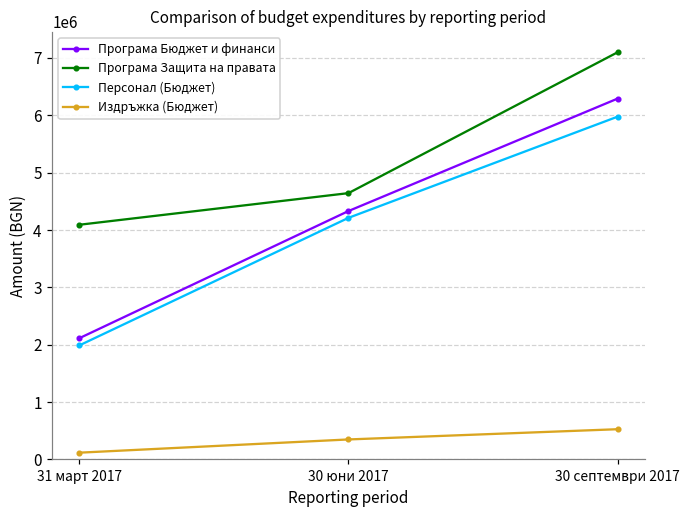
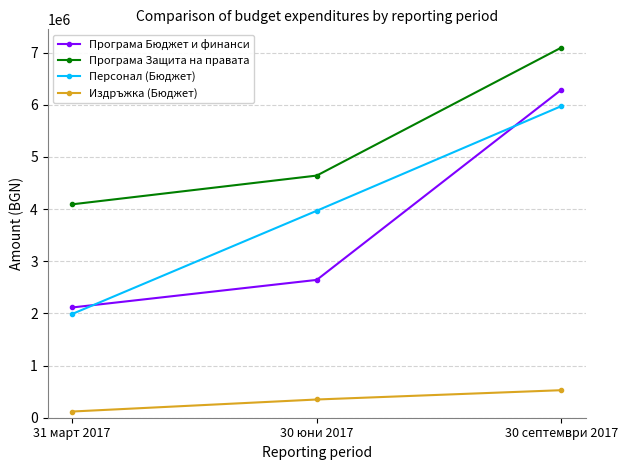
  {
    "Програма Бюджет и финанси": {
      "31 март 2017": 2100000,
-     "30 юни 2017": 4300000,
+     "30 юни 2017": 2600000,
      "30 септември 2017": 6300000
    },
    "Програма Защита на правата": {
      "31 март 2017": 4100000,
      "30 юни 2017": 4600000,
      "30 септември 2017": 7100000
    },
    "Персонал (Бюджет)": {
      "31 март 2017": 2000000,
-     "30 юни 2017": 4200000,
+     "30 юни 2017": 4000000,
      "30 септември 2017": 6000000
    },
    "Издръжка (Бюджет)": {
      "31 март 2017": 100000,
      "30 юни 2017": 300000,
      "30 септември 2017": 500000
    }
  }
